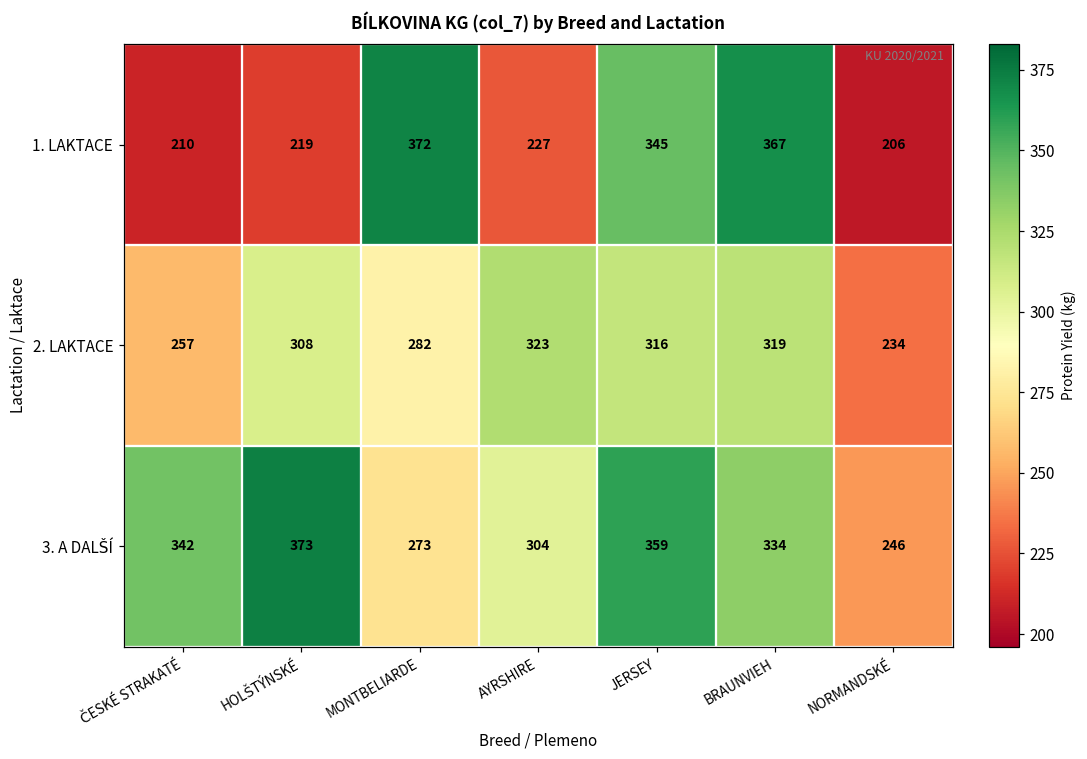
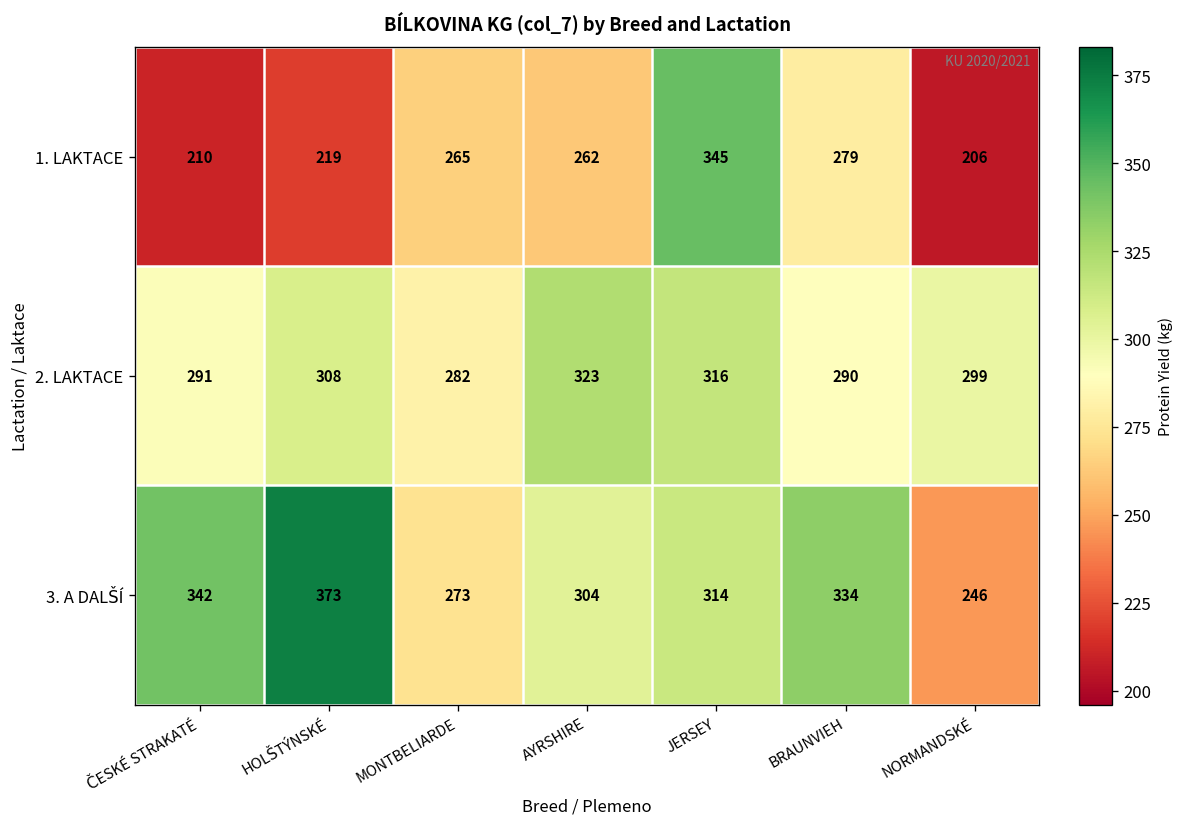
  {
    "1. LAKTACE": {
      "ČESKÉ STRAKATÉ": 210,
      "HOLŠTÝNSKÉ": 219,
-     "MONTBELIARDE": 372,
-     "AYRSHIRE": 227,
+     "MONTBELIARDE": 265,
+     "AYRSHIRE": 262,
      "JERSEY": 345,
-     "BRAUNVIEH": 367
+     "BRAUNVIEH": 279
    },
    "2. LAKTACE": {
-     "ČESKÉ STRAKATÉ": 257,
+     "ČESKÉ STRAKATÉ": 291,
      "HOLŠTÝNSKÉ": 308,
      "MONTBELIARDE": 282,
      "AYRSHIRE": 323,
      "JERSEY": 316,
-     "BRAUNVIEH": 319,
-     "NORMANDSKÉ": 234
+     "BRAUNVIEH": 290,
+     "NORMANDSKÉ": 299
    },
    "3. A DALŠÍ": {
      "ČESKÉ STRAKATÉ": 342,
      "HOLŠTÝNSKÉ": 373,
      "MONTBELIARDE": 273,
      "AYRSHIRE": 304,
-     "JERSEY": 359,
+     "JERSEY": 314,
      "BRAUNVIEH": 334,
      "NORMANDSKÉ": 246
    }
  }
